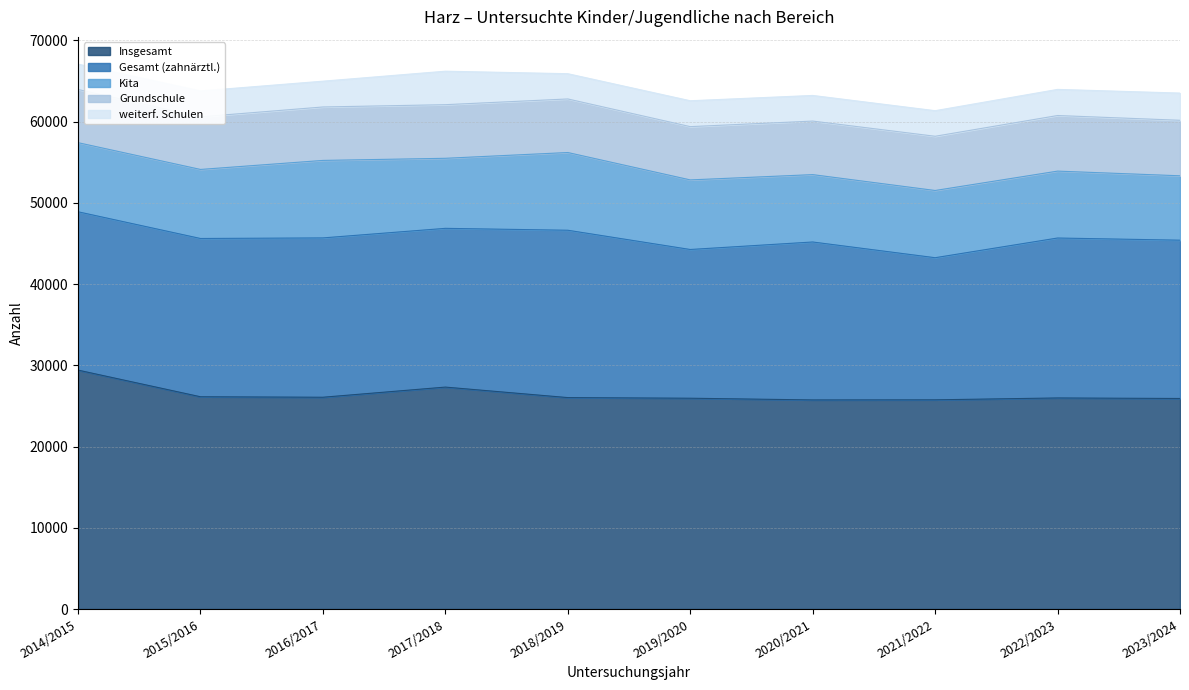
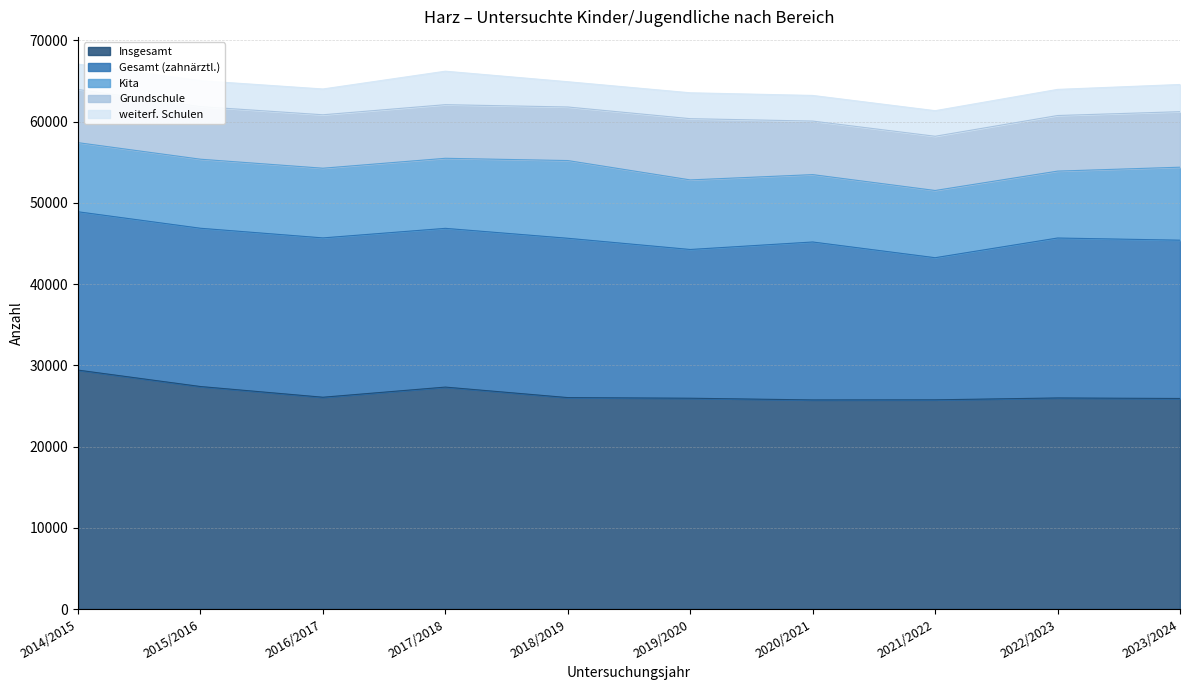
  {
    "Insgesamt": {
      "2014/2015": 29000,
-     "2015/2016": 26000,
+     "2015/2016": 27000,
      "2016/2017": 26000,
      "2017/2018": 27000,
      "2018/2019": 26000,
      "2019/2020": 26000,
      "2020/2021": 26000,
      "2021/2022": 26000,
      "2022/2023": 26000,
      "2023/2024": 26000
    },
    "Gesamt (zahnärztl.)": {
      "2014/2015": 19000,
      "2015/2016": 19000,
      "2016/2017": 20000,
      "2017/2018": 20000,
-     "2018/2019": 21000,
+     "2018/2019": 20000,
      "2019/2020": 18000,
      "2020/2021": 19000,
      "2021/2022": 17000,
      "2022/2023": 20000,
      "2023/2024": 19000
    },
    "Kita": {
      "2014/2015": 9000,
      "2015/2016": 9000,
-     "2016/2017": 10000,
+     "2016/2017": 9000,
      "2017/2018": 9000,
      "2018/2019": 10000,
      "2019/2020": 9000,
      "2020/2021": 8000,
      "2021/2022": 8000,
      "2022/2023": 8000,
-     "2023/2024": 8000
+     "2023/2024": 9000
    },
    "Grundschule": {
      "2014/2015": 7000,
      "2016/2017": 7000,
      "2017/2018": 7000,
      "2018/2019": 7000,
-     "2019/2020": 7000,
+     "2019/2020": 8000,
      "2020/2021": 7000,
      "2021/2022": 7000,
      "2022/2023": 7000,
      "2023/2024": 7000
    },
    "weiterf. Schulen": {
      "2014/2015": 3000,
      "2016/2017": 3000,
      "2017/2018": 4000,
      "2018/2019": 3000,
      "2019/2020": 3000,
      "2020/2021": 3000,
      "2021/2022": 3000,
      "2022/2023": 3000,
      "2023/2024": 3000
    }
  }
